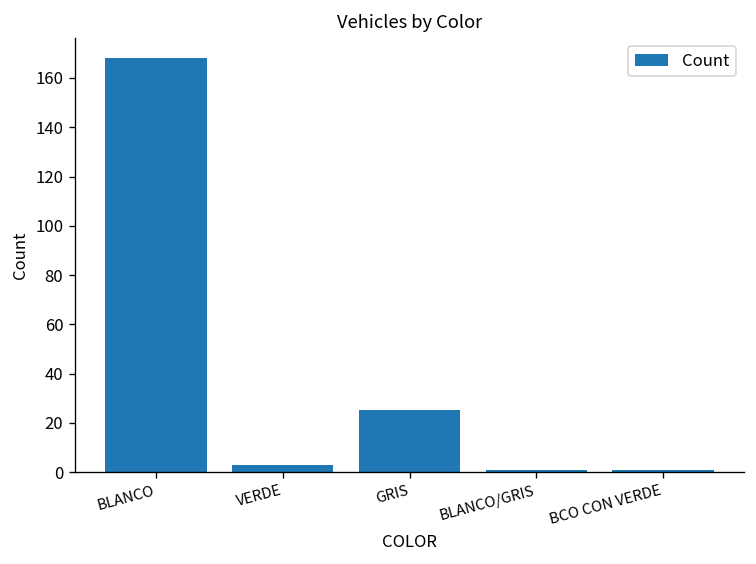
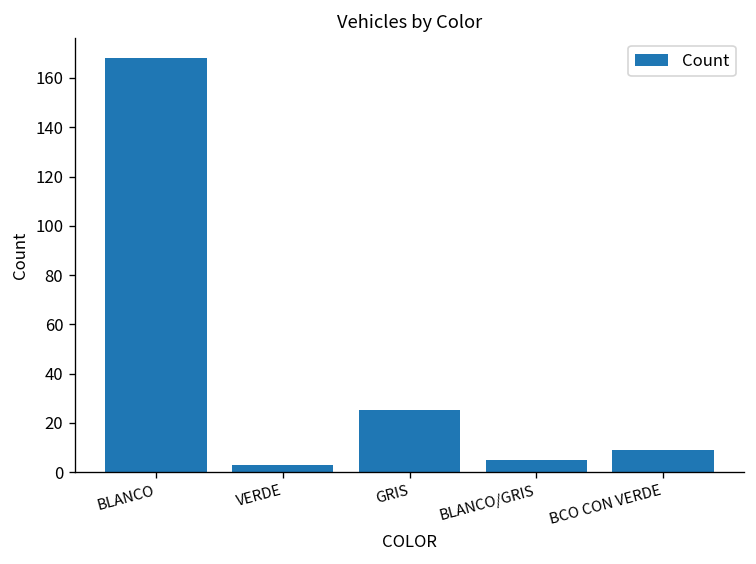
  {
    "BLANCO": 168,
    "VERDE": 3,
    "GRIS": 25,
-   "BLANCO/GRIS": 1,
-   "BCO CON VERDE": 1
+   "BLANCO/GRIS": 5,
+   "BCO CON VERDE": 9
  }
